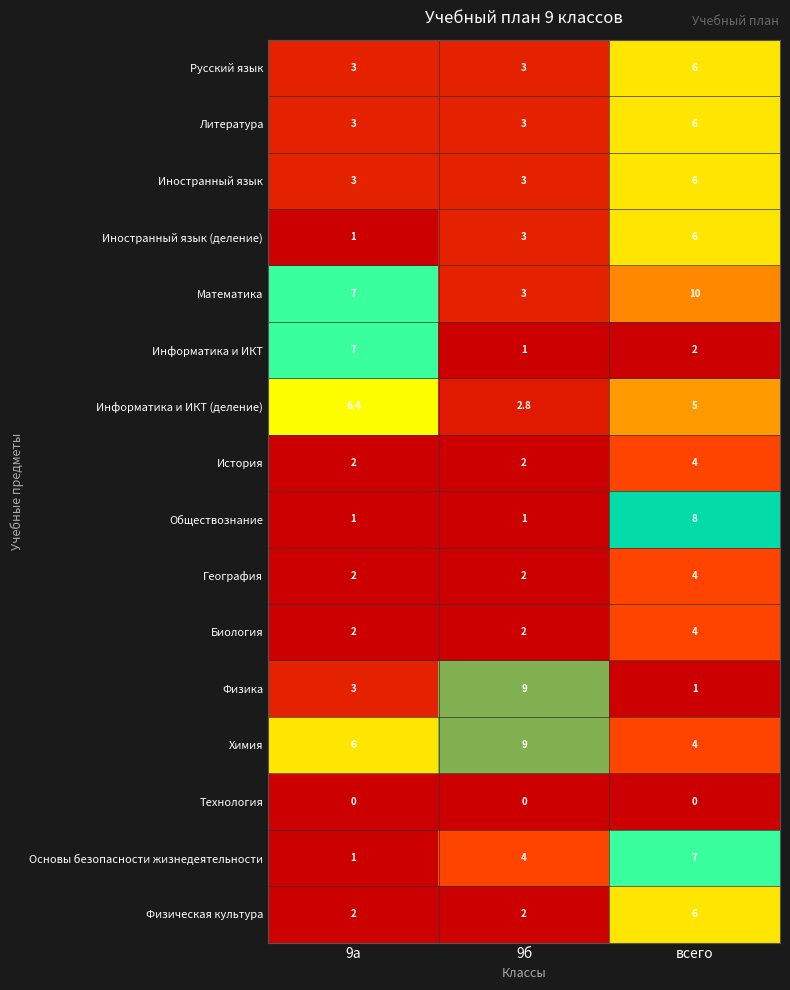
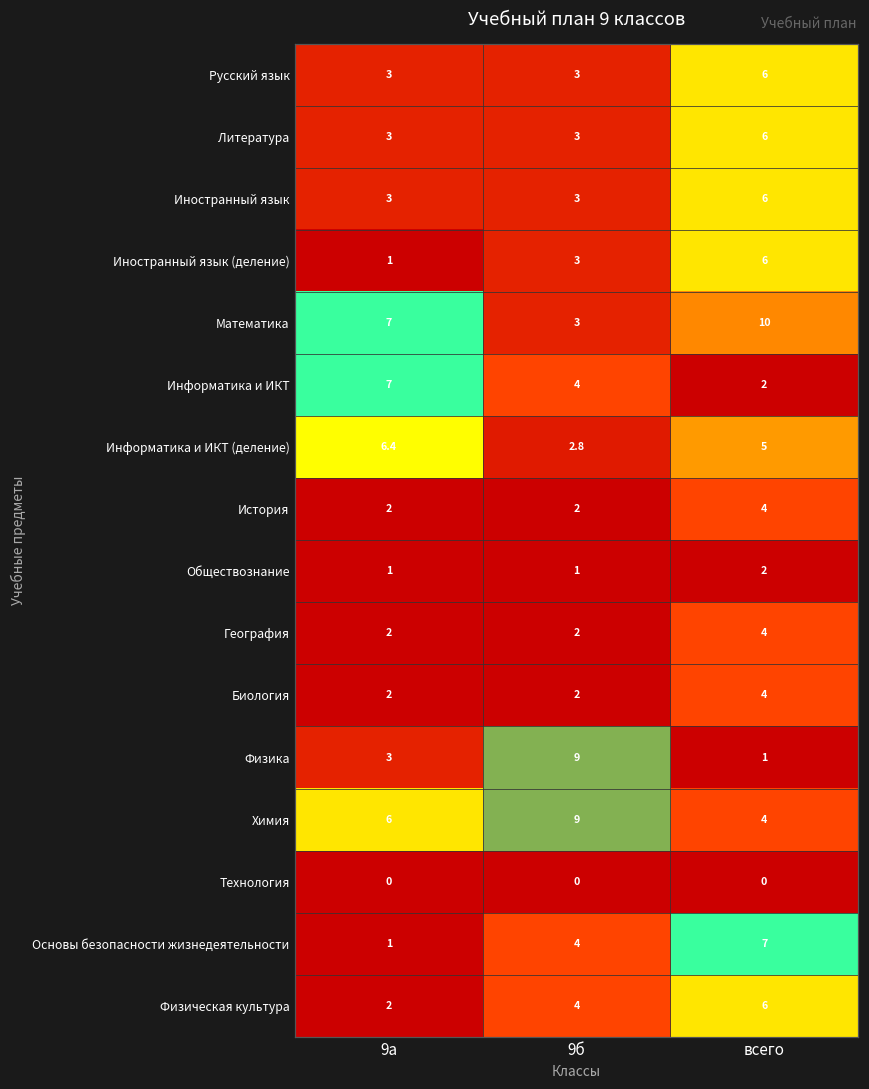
  {
    "Русский язык": {
      "9а": 3,
      "9б": 3,
      "всего": 6
    },
    "Литература": {
      "9а": 3,
      "9б": 3,
      "всего": 6
    },
    "Иностранный язык": {
      "9а": 3,
      "9б": 3,
      "всего": 6
    },
    "Иностранный язык (деление)": {
      "9а": 1,
      "9б": 3,
      "всего": 6
    },
    "Математика": {
      "9а": 7,
      "9б": 3,
      "всего": 10
    },
    "Информатика и ИКТ": {
      "9а": 7,
-     "9б": 1,
+     "9б": 4,
      "всего": 2
    },
    "Информатика и ИКТ (деление)": {
      "9а": 6.4,
      "9б": 2.8,
      "всего": 5
    },
    "История": {
      "9а": 2,
      "9б": 2,
      "всего": 4
    },
    "Обществознание": {
      "9а": 1,
      "9б": 1,
-     "всего": 8
+     "всего": 2
    },
    "География": {
      "9а": 2,
      "9б": 2,
      "всего": 4
    },
    "Биология": {
      "9а": 2,
      "9б": 2,
      "всего": 4
    },
    "Физика": {
      "9а": 3,
      "9б": 9,
      "всего": 1
    },
    "Химия": {
      "9а": 6,
      "9б": 9,
      "всего": 4
    },
    "Технология": {
      "9а": 0,
      "9б": 0,
      "всего": 0
    },
    "Основы безопасности жизнедеятельности": {
      "9а": 1,
      "9б": 4,
      "всего": 7
    },
    "Физическая культура": {
      "9а": 2,
-     "9б": 2,
+     "9б": 4,
      "всего": 6
    }
  }
